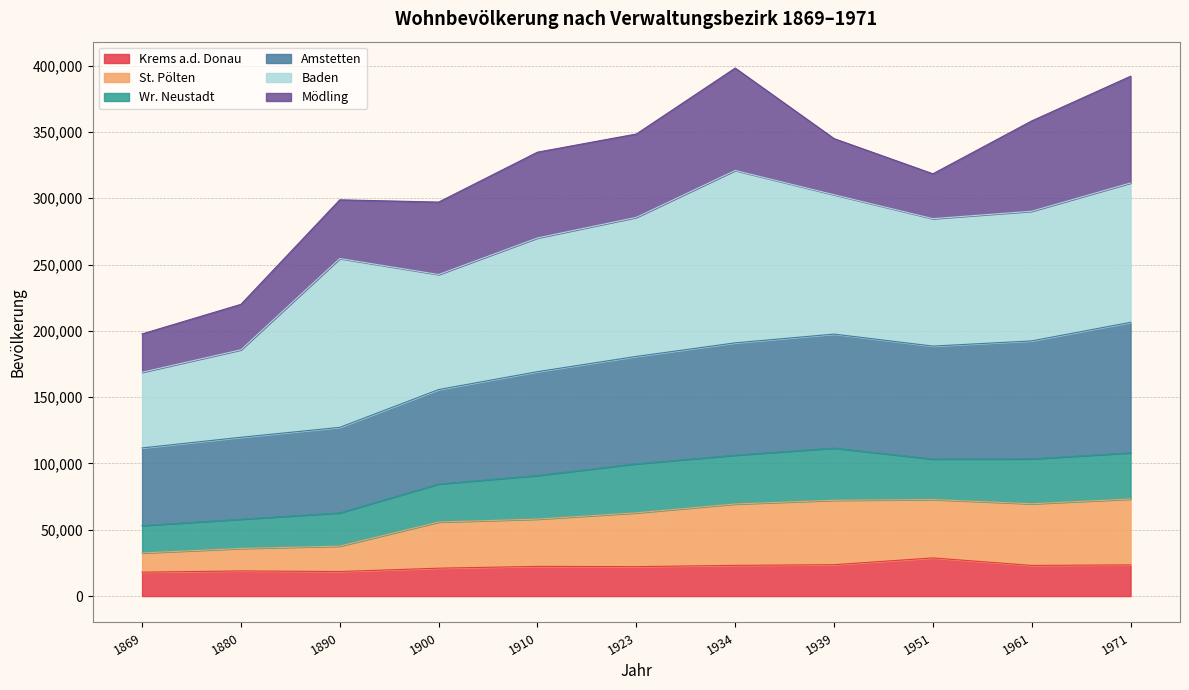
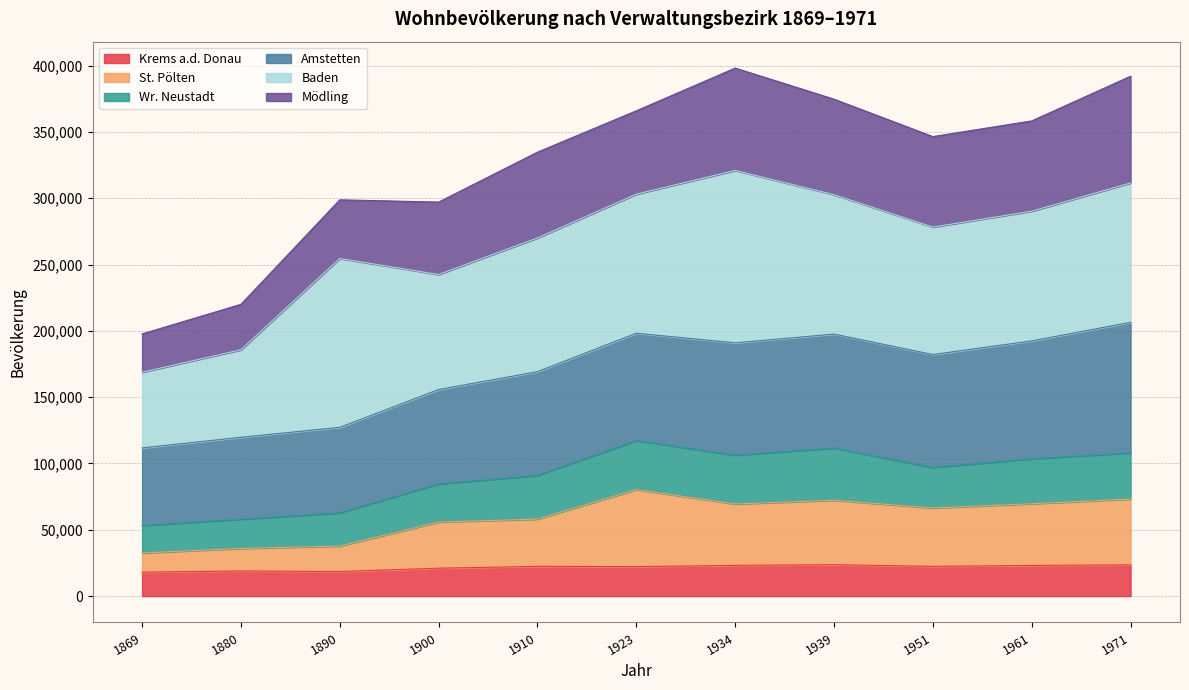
  {
    "Krems a.d. Donau": {
      "1869": "18,000",
      "1880": "19,000",
      "1890": "18,000",
      "1900": "21,000",
      "1910": "22,000",
      "1923": "22,000",
      "1934": "23,000",
      "1939": "24,000",
-     "1951": "29,000",
+     "1951": "22,000",
      "1961": "23,000",
      "1971": "24,000"
    },
    "St. Pölten": {
      "1869": "14,000",
      "1880": "17,000",
      "1890": "19,000",
      "1900": "35,000",
      "1910": "36,000",
-     "1923": "41,000",
+     "1923": "58,000",
      "1934": "46,000",
      "1939": "49,000",
      "1951": "44,000",
      "1961": "47,000",
      "1971": "50,000"
    },
    "Baden": {
      "1869": "57,000",
      "1880": "66,000",
      "1890": "127,000",
      "1900": "87,000",
      "1910": "101,000",
      "1923": "105,000",
      "1934": "130,000",
      "1939": "105,000",
      "1951": "96,000",
      "1961": "98,000",
      "1971": "105,000"
    },
    "Mödling": {
      "1869": "29,000",
      "1880": "34,000",
      "1890": "44,000",
      "1900": "55,000",
      "1910": "65,000",
      "1923": "63,000",
      "1934": "77,000",
-     "1939": "42,000",
-     "1951": "34,000",
+     "1939": "72,000",
+     "1951": "68,000",
      "1961": "68,000",
      "1971": "80,000"
    }
  }
